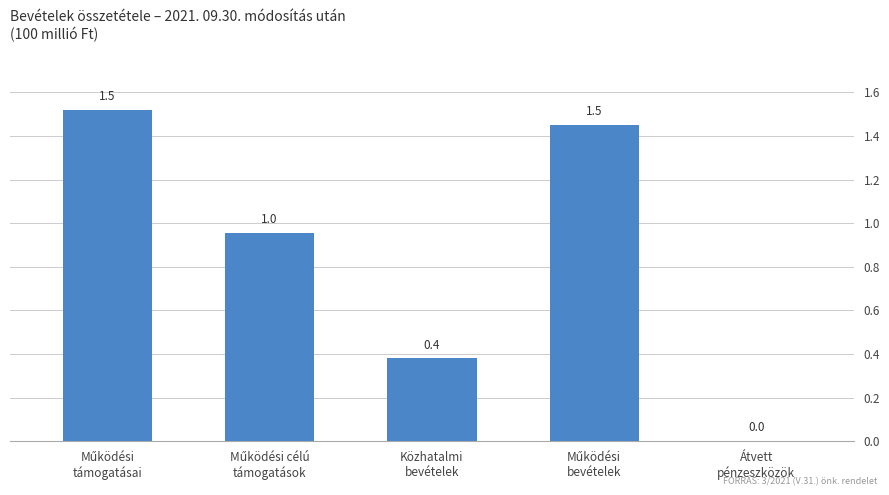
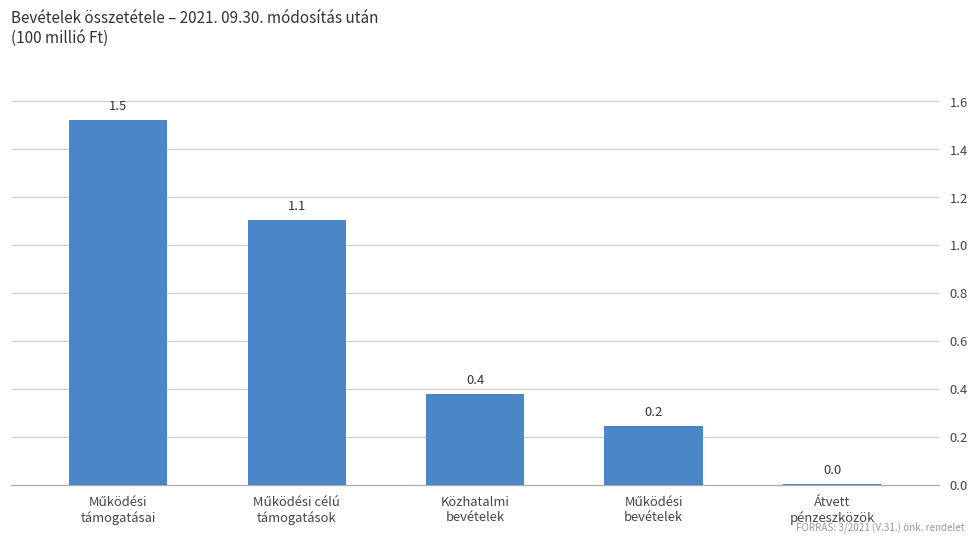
  {
    "Működési támogatásai": 1.5,
-   "Működési célú támogatások": 1.0,
+   "Működési célú támogatások": 1.1,
    "Közhatalmi bevételek": 0.4,
-   "Működési bevételek": 1.5,
+   "Működési bevételek": 0.2,
    "Átvett pénzeszközök": 0.0
  }
